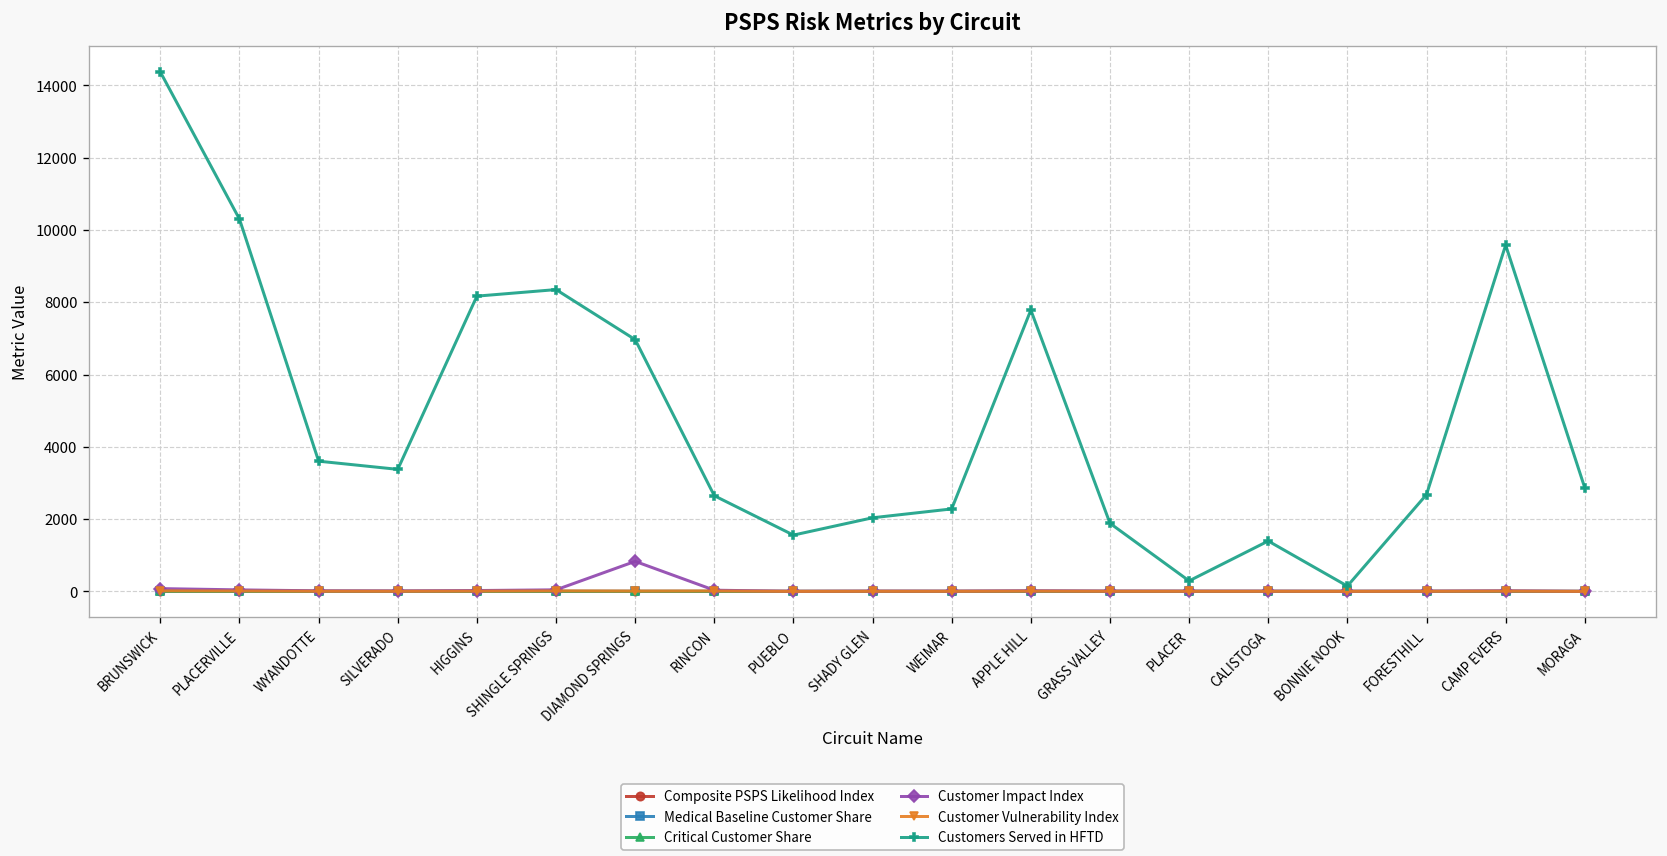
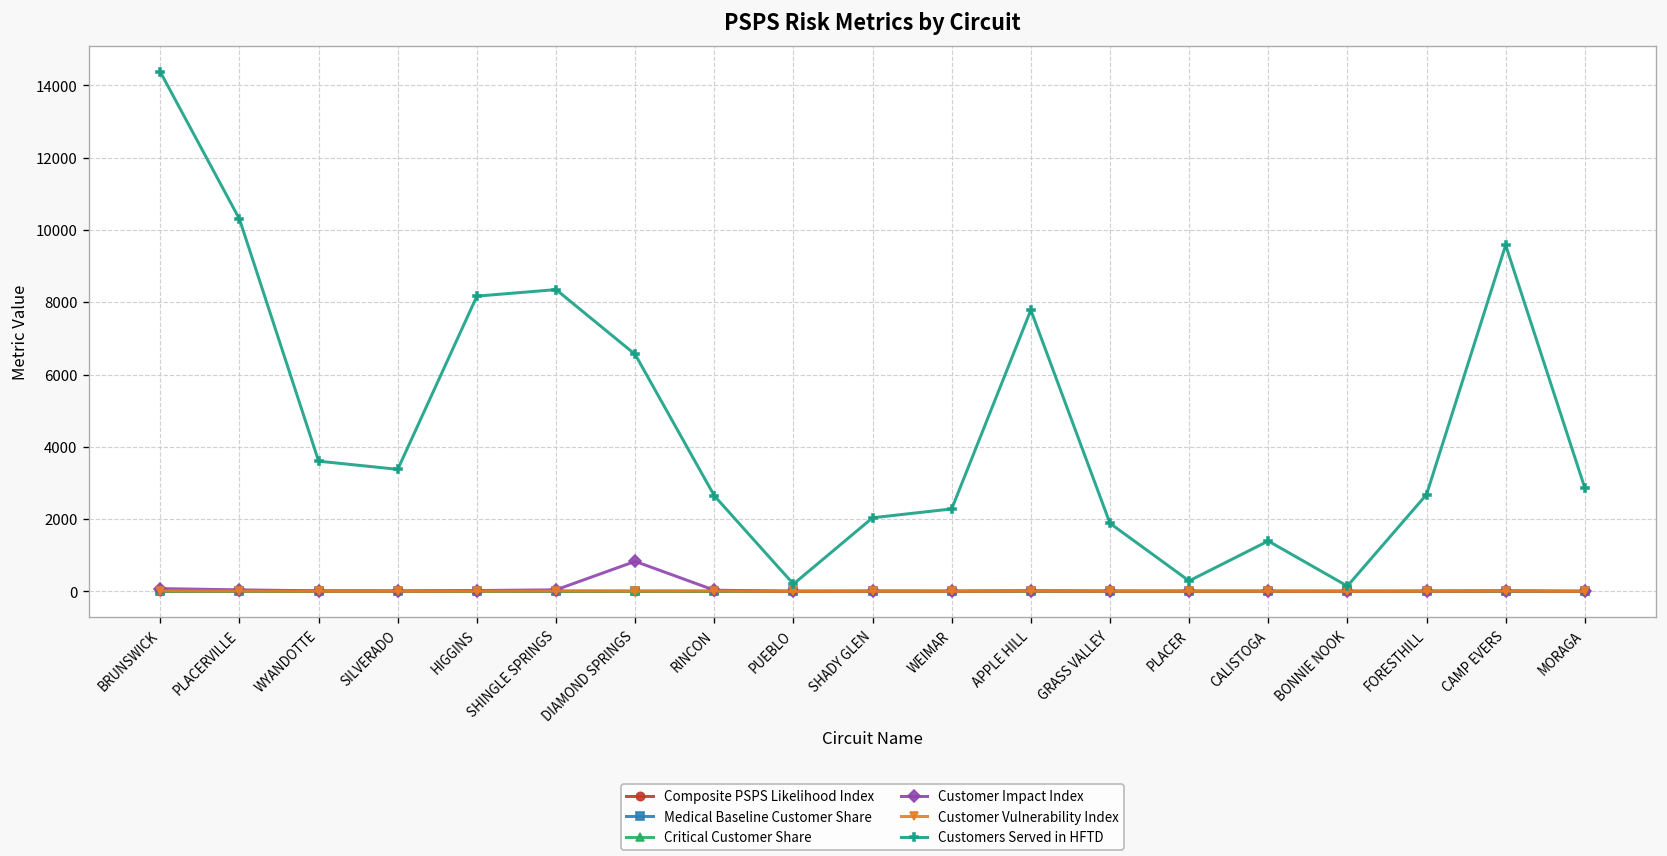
  {
    "Customer Vulnerability Index": {
      "DIAMOND SPRINGS": 0
    },
    "Customer Impact Index": {
      "DIAMOND SPRINGS": 800
    },
    "Customers Served in HFTD": {
      "BRUNSWICK": 14400,
      "PLACERVILLE": 10300,
      "WYANDOTTE": 3600,
      "SILVERADO": 3400,
      "HIGGINS": 8200,
      "SHINGLE SPRINGS": 8400,
-     "DIAMOND SPRINGS": 7000,
+     "DIAMOND SPRINGS": 6600,
      "RINCON": 2600,
-     "PUEBLO": 1600,
+     "PUEBLO": 200,
      "SHADY GLEN": 2000,
      "WEIMAR": 2300,
      "APPLE HILL": 7800,
      "GRASS VALLEY": 1900,
      "PLACER": 300,
      "CALISTOGA": 1400,
      "BONNIE NOOK": 100,
      "FORESTHILL": 2700,
      "CAMP EVERS": 9600,
      "MORAGA": 2900
    }
  }
